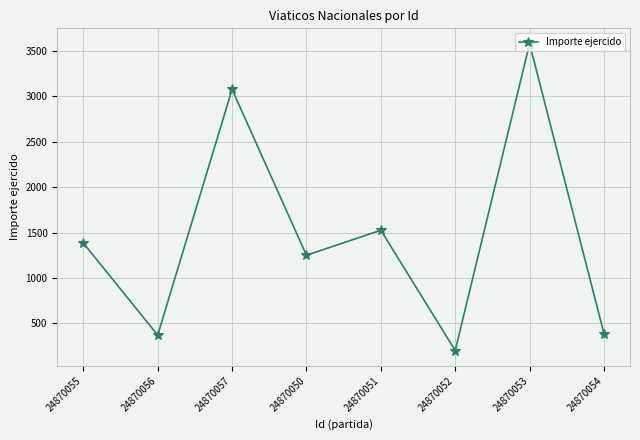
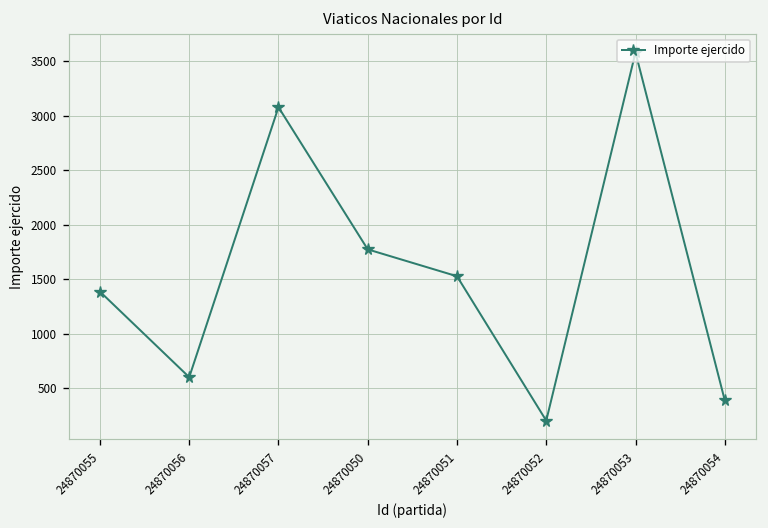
  {
    "24870055": 1400,
-   "24870056": 400,
+   "24870056": 600,
    "24870057": 3100,
-   "24870050": 1300,
+   "24870050": 1800,
    "24870051": 1500,
    "24870052": 200,
    "24870054": 400
  }
